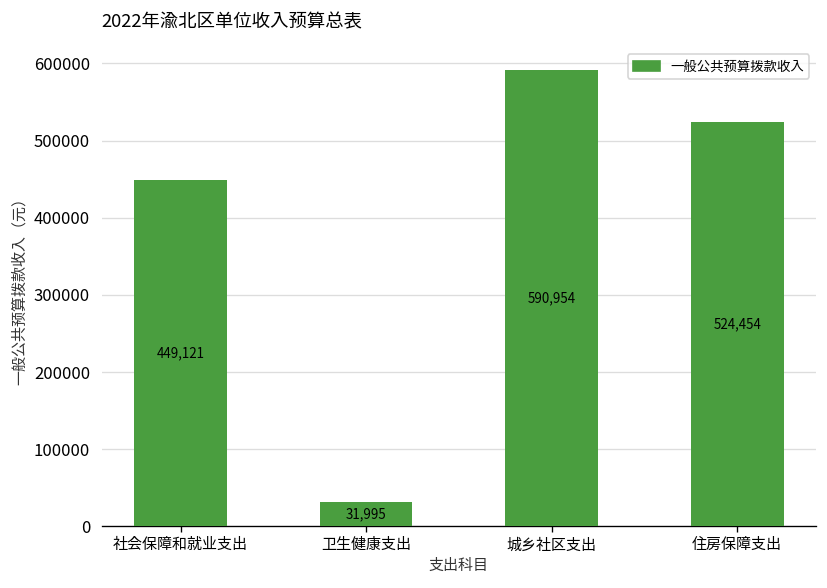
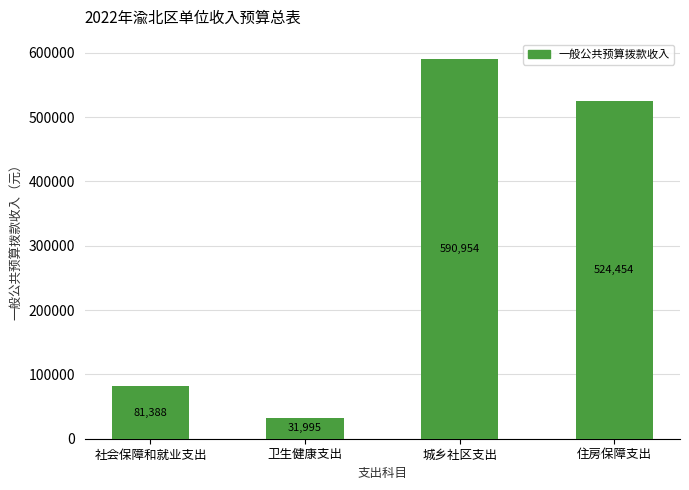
  {
-   "社会保障和就业支出": "449,121",
+   "社会保障和就业支出": "81,388",
    "卫生健康支出": "31,995",
    "城乡社区支出": "590,954",
    "住房保障支出": "524,454"
  }
